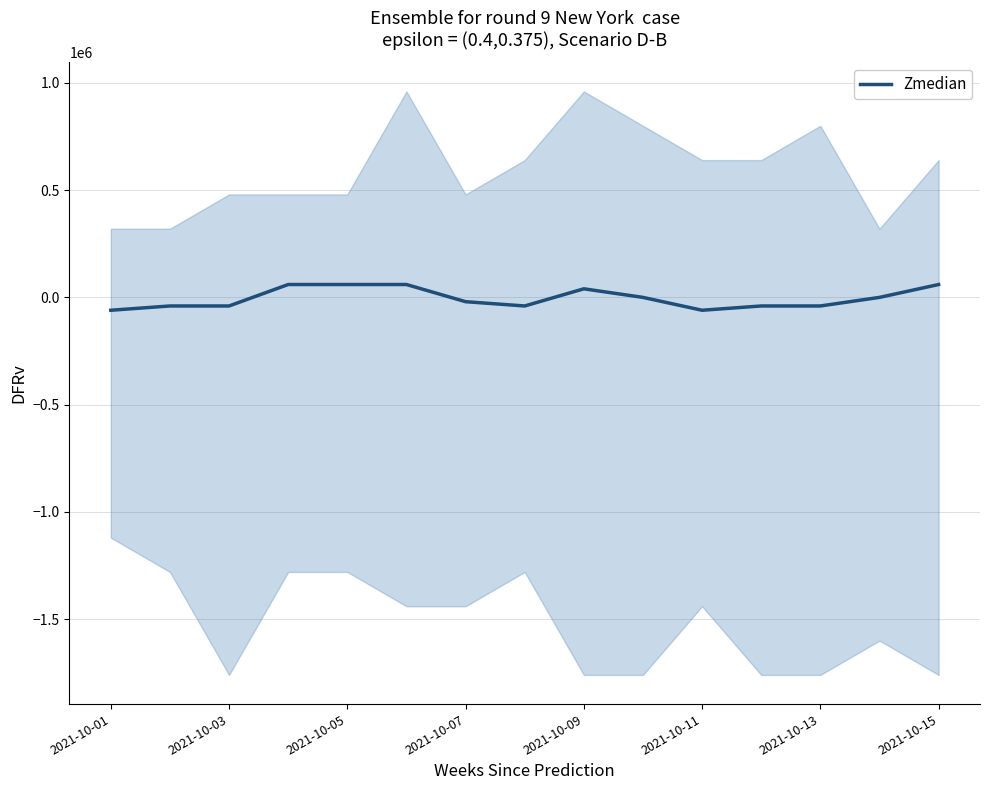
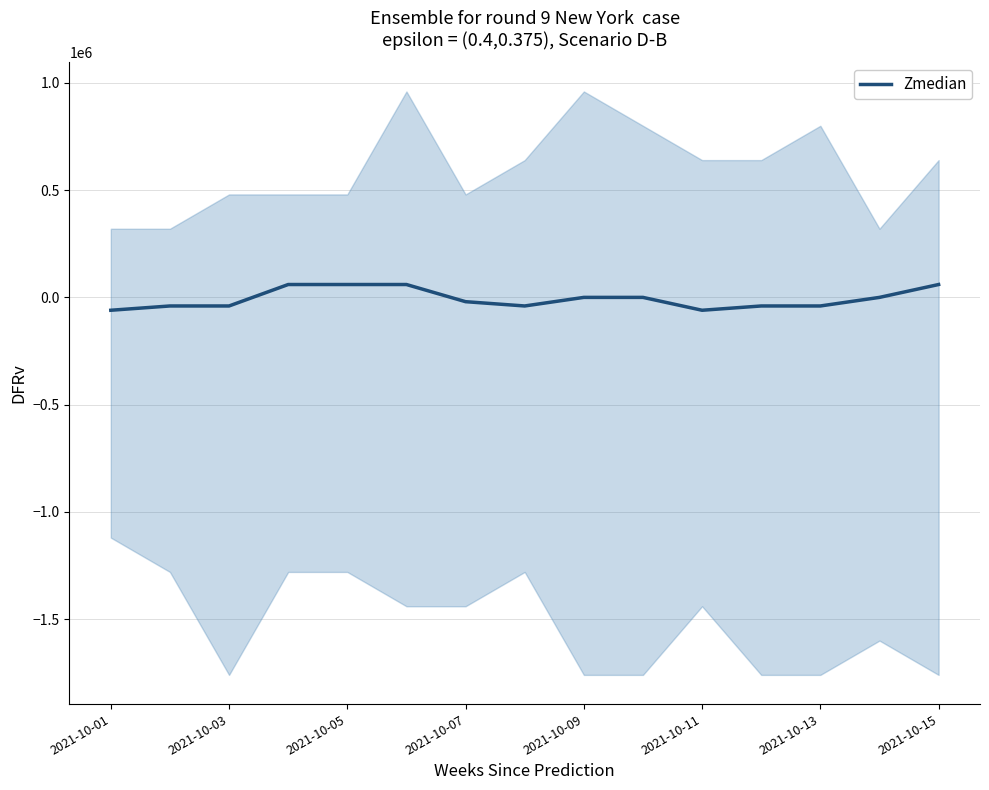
  {
    "Zmedian": {
      "2021-10-01": -60000,
      "2021-10-03": -40000,
      "2021-10-05": 60000,
      "2021-10-07": -20000,
-     "2021-10-09": 40000,
+     "2021-10-09": 0,
      "2021-10-11": -60000,
      "2021-10-13": -40000,
      "2021-10-15": 60000
    }
  }
